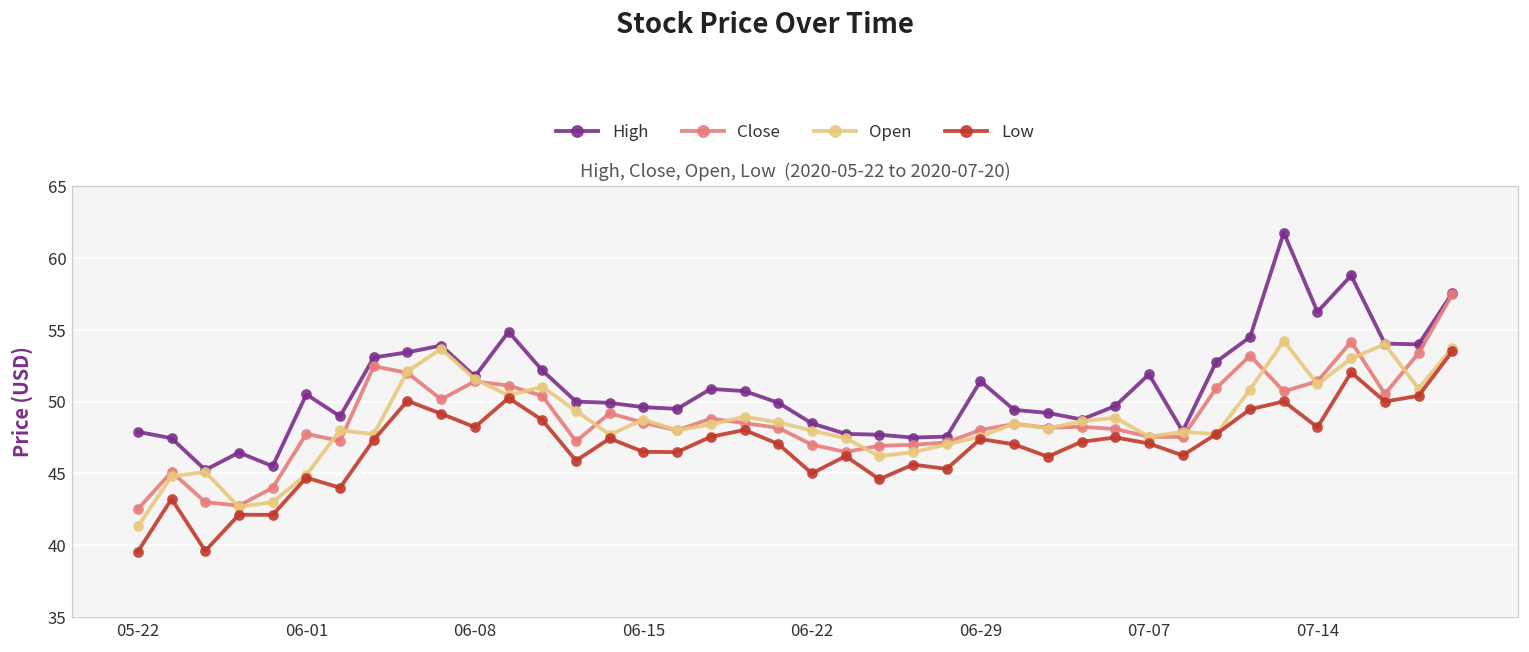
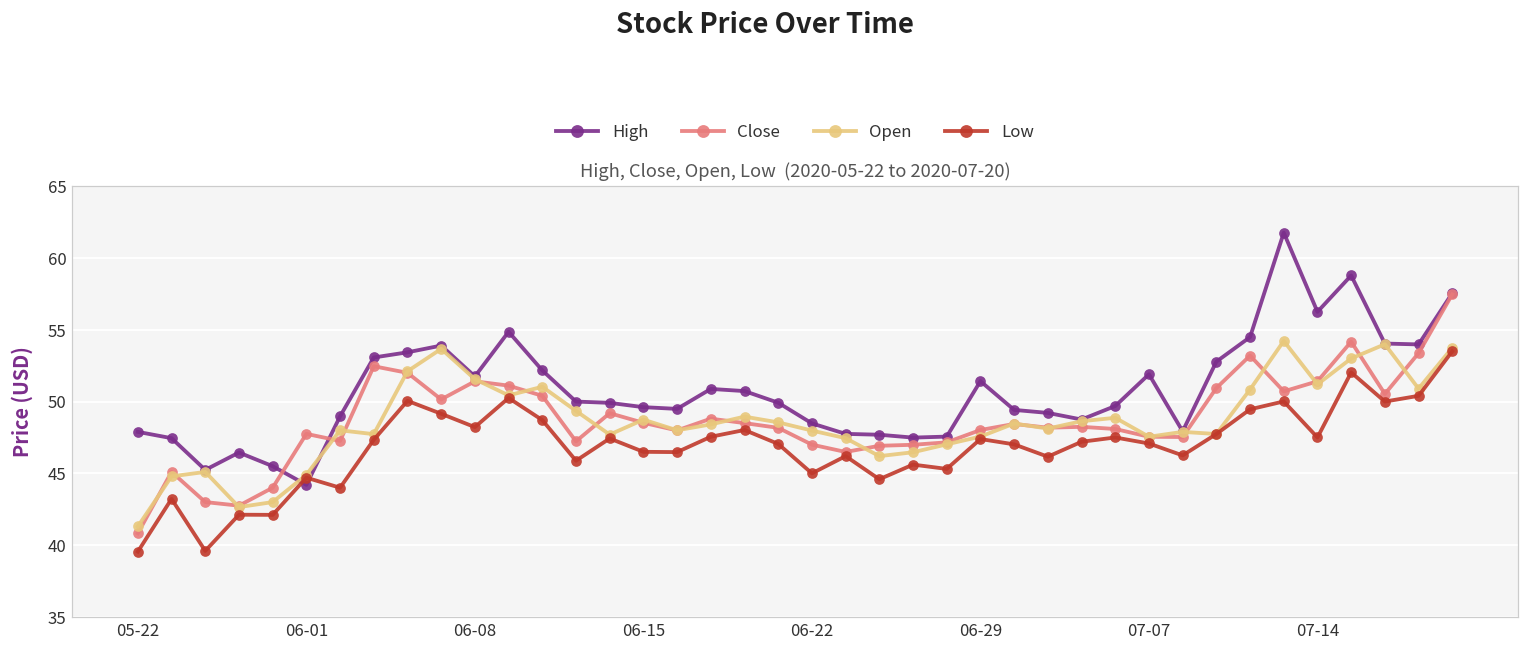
  {
    "High": {
      "05-22": 47.9,
-     "06-01": 50.5,
+     "06-01": 44.2,
      "06-15": 49.6,
      "06-22": 48.5,
      "06-29": 51.4,
      "07-07": 51.9,
      "07-14": 56.3
    },
    "Close": {
-     "05-22": 42.5,
+     "05-22": 40.8,
      "06-01": 47.8,
      "06-15": 48.5,
      "06-22": 47.0,
      "06-29": 48.0,
      "07-14": 51.4
    },
    "Open": {
      "05-22": 41.3,
      "06-01": 44.9,
      "06-15": 48.7,
      "06-22": 48.0,
      "07-14": 51.2
    },
    "Low": {
      "05-22": 39.6,
      "06-01": 44.7,
      "06-08": 48.2,
      "06-15": 46.5,
      "06-22": 45.0,
      "07-07": 47.1,
-     "07-14": 48.2
+     "07-14": 47.5
    }
  }
